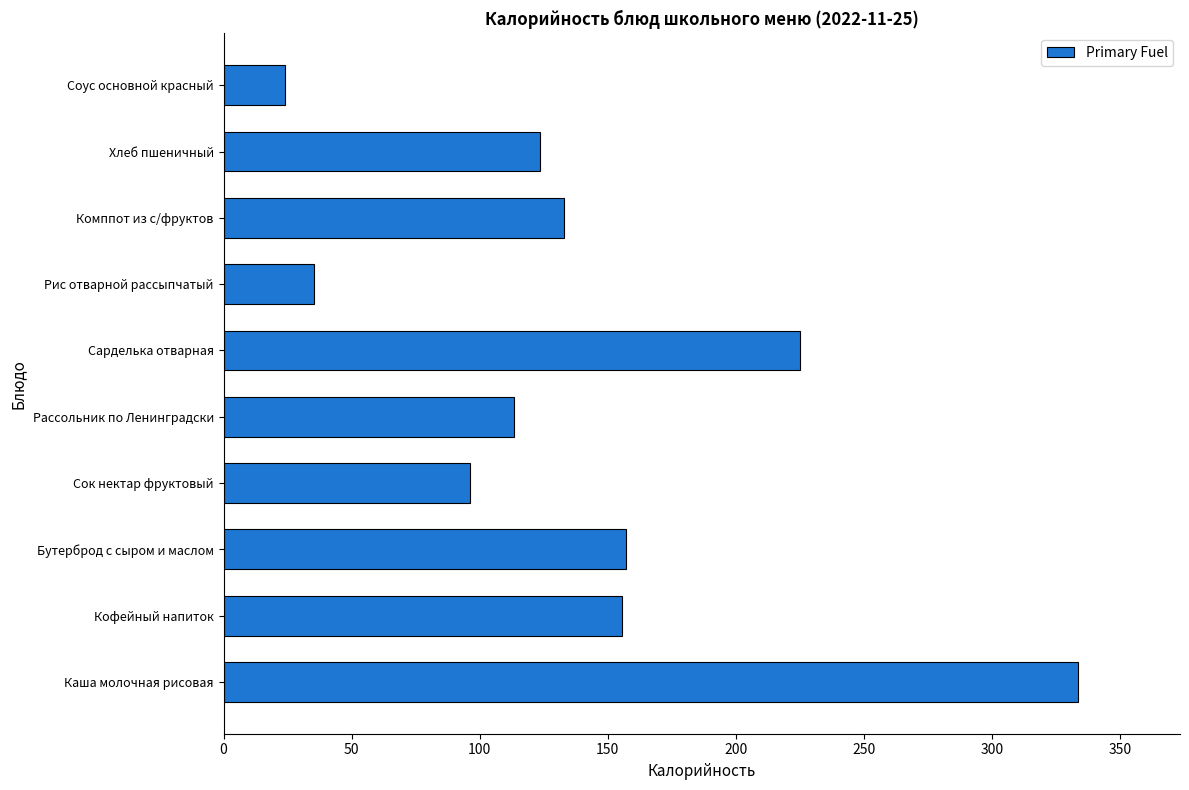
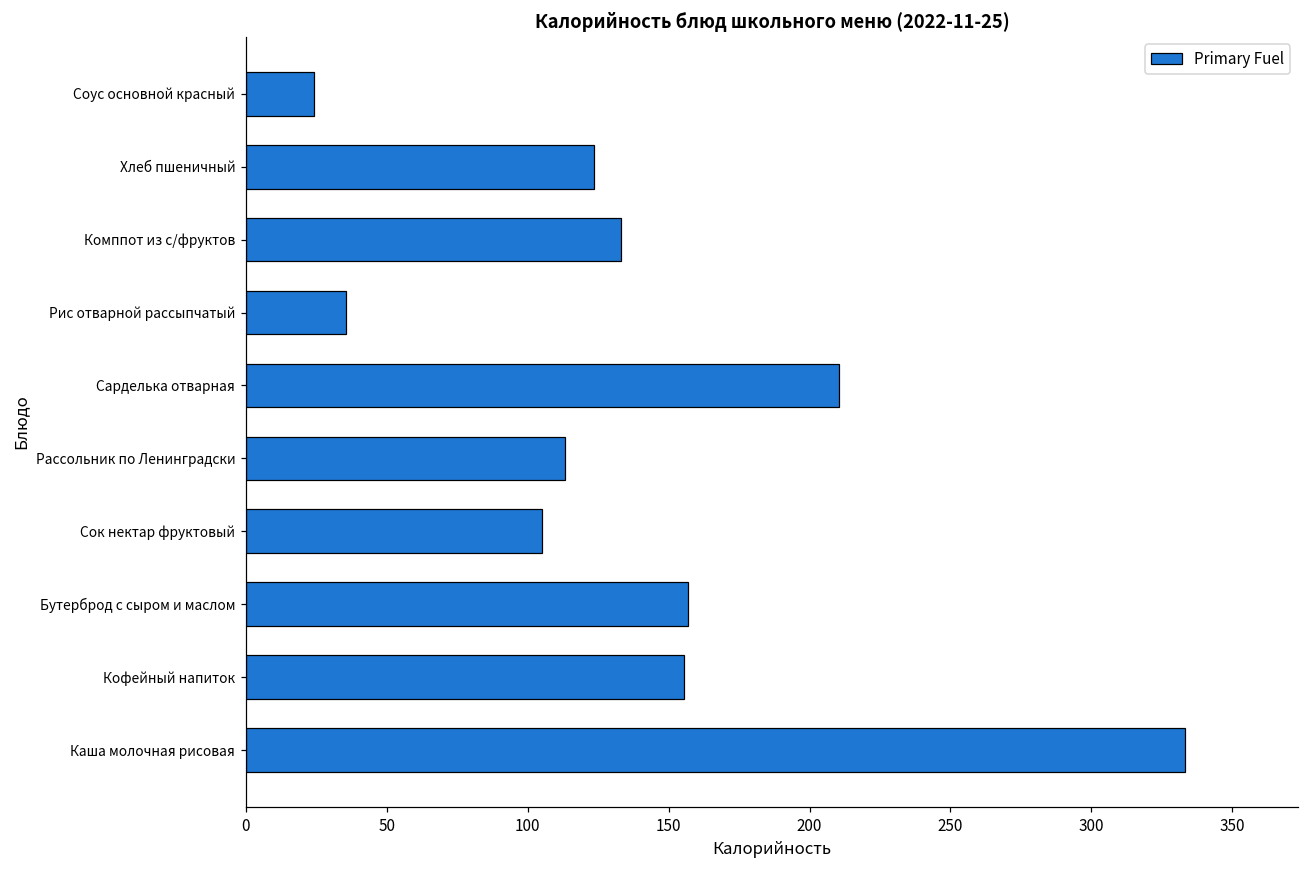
  {
    "Соус основной красный": 24,
    "Хлеб пшеничный": 124,
    "Комппот из с/фруктов": 133,
    "Рис отварной рассыпчатый": 35,
-   "Сарделька отварная": 225,
+   "Сарделька отварная": 211,
    "Рассольник по Ленинградски": 113,
-   "Сок нектар фруктовый": 96,
+   "Сок нектар фруктовый": 105,
    "Бутерброд с сыром и маслом": 157,
    "Кофейный напиток": 156,
    "Каша молочная рисовая": 333
  }
